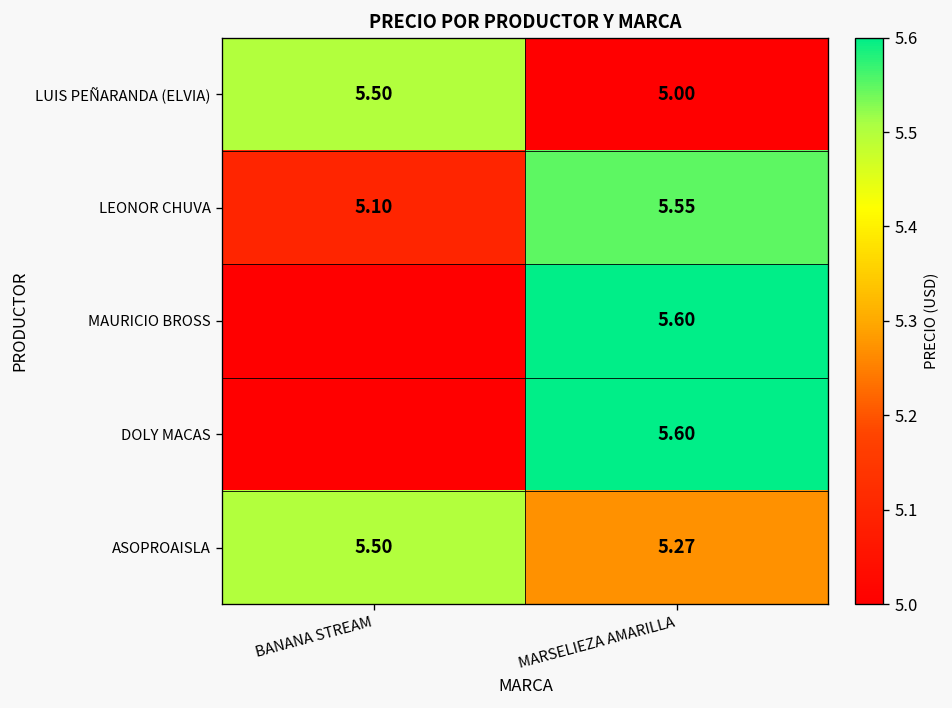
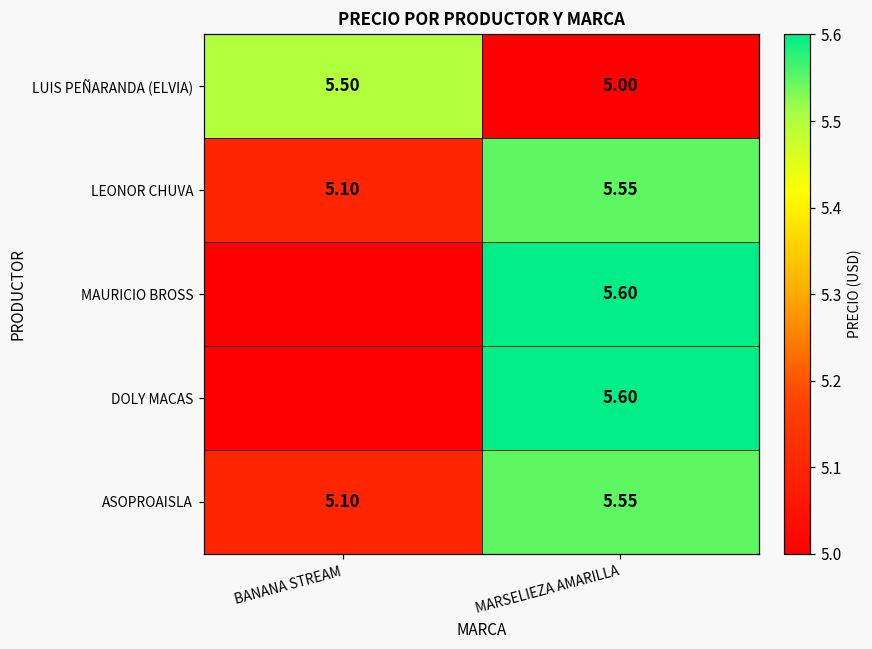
  {
    "LUIS PEÑARANDA (ELVIA)": {
      "BANANA STREAM": 5.50,
      "MARSELIEZA AMARILLA": 5.00
    },
    "LEONOR CHUVA": {
      "BANANA STREAM": 5.10,
      "MARSELIEZA AMARILLA": 5.55
    },
    "MAURICIO BROSS": {
      "MARSELIEZA AMARILLA": 5.60
    },
    "DOLY MACAS": {
      "MARSELIEZA AMARILLA": 5.60
    },
    "ASOPROAISLA": {
-     "BANANA STREAM": 5.50,
-     "MARSELIEZA AMARILLA": 5.27
+     "BANANA STREAM": 5.10,
+     "MARSELIEZA AMARILLA": 5.55
    }
  }
